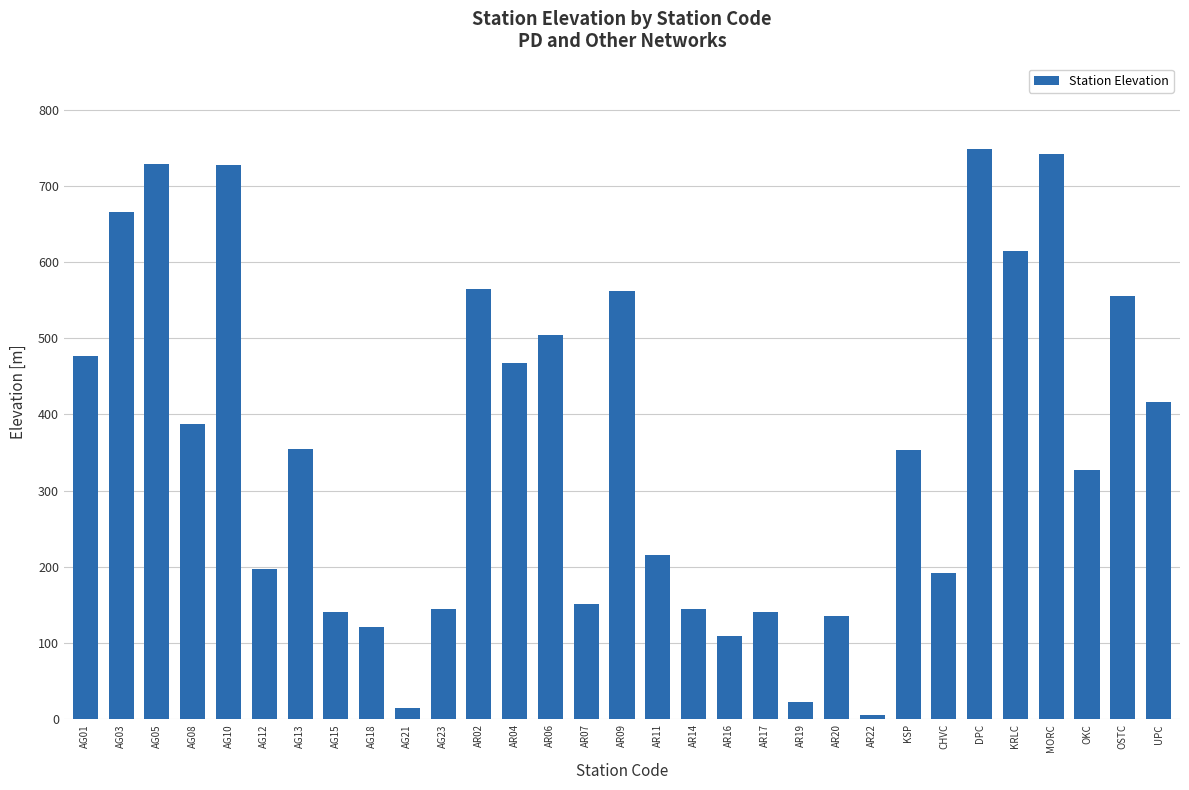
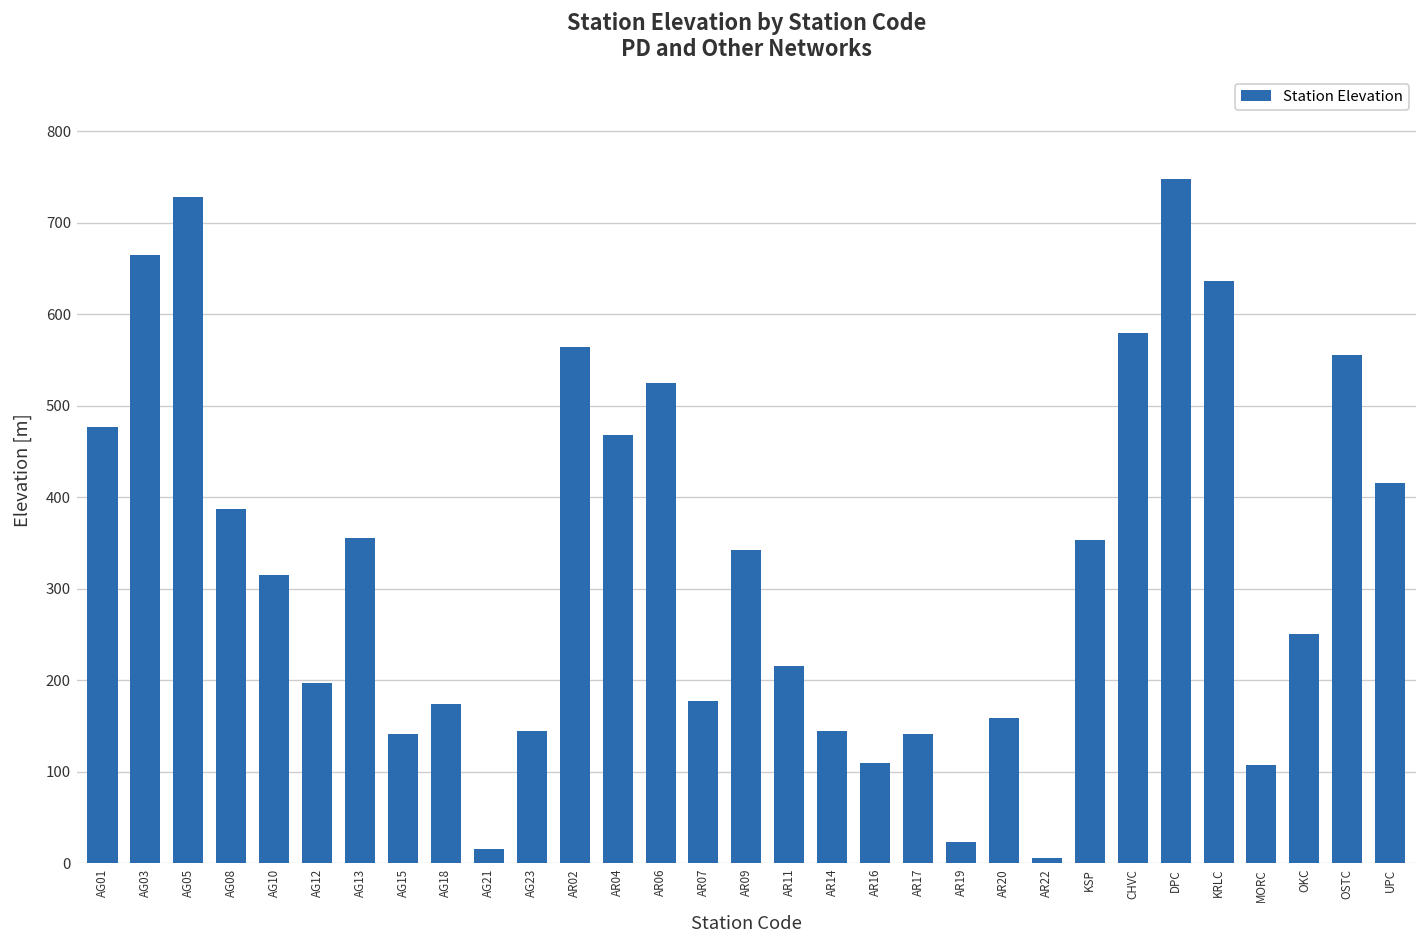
  {
    "AG01": 480,
    "AG03": 670,
    "AG05": 730,
    "AG08": 390,
-   "AG10": 730,
+   "AG10": 320,
    "AG12": 200,
    "AG13": 360,
    "AG15": 140,
-   "AG18": 120,
+   "AG18": 170,
    "AG21": 20,
    "AG23": 150,
    "AR02": 560,
    "AR04": 470,
-   "AR06": 500,
-   "AR07": 150,
-   "AR09": 560,
+   "AR06": 530,
+   "AR07": 180,
+   "AR09": 340,
    "AR11": 220,
    "AR14": 150,
    "AR16": 110,
    "AR17": 140,
    "AR19": 20,
-   "AR20": 140,
+   "AR20": 160,
    "AR22": 10,
    "KSP": 350,
-   "CHVC": 190,
+   "CHVC": 580,
    "DPC": 750,
-   "KRLC": 610,
-   "MORC": 740,
-   "OKC": 330,
+   "KRLC": 640,
+   "MORC": 110,
+   "OKC": 250,
    "OSTC": 560,
    "UPC": 420
  }
